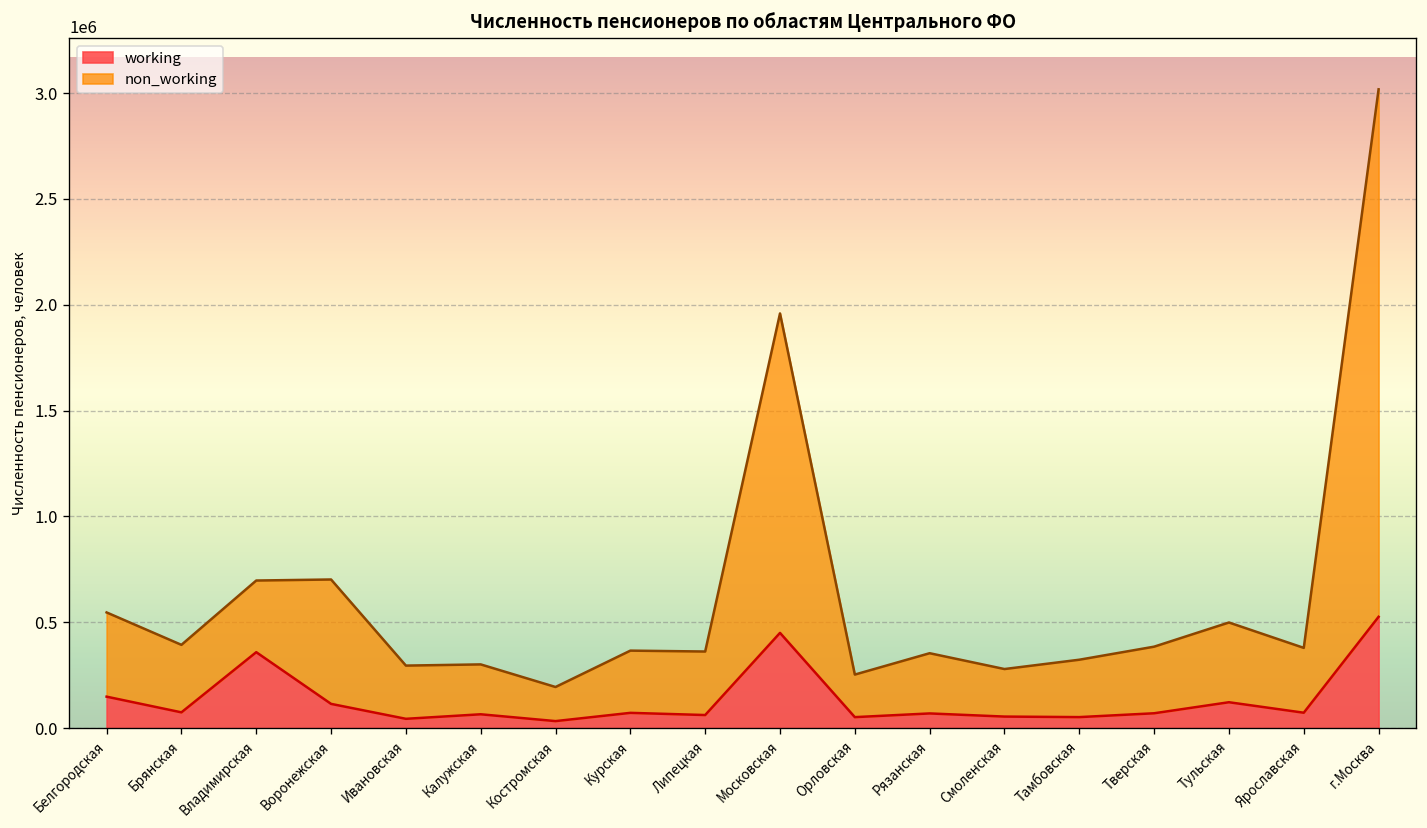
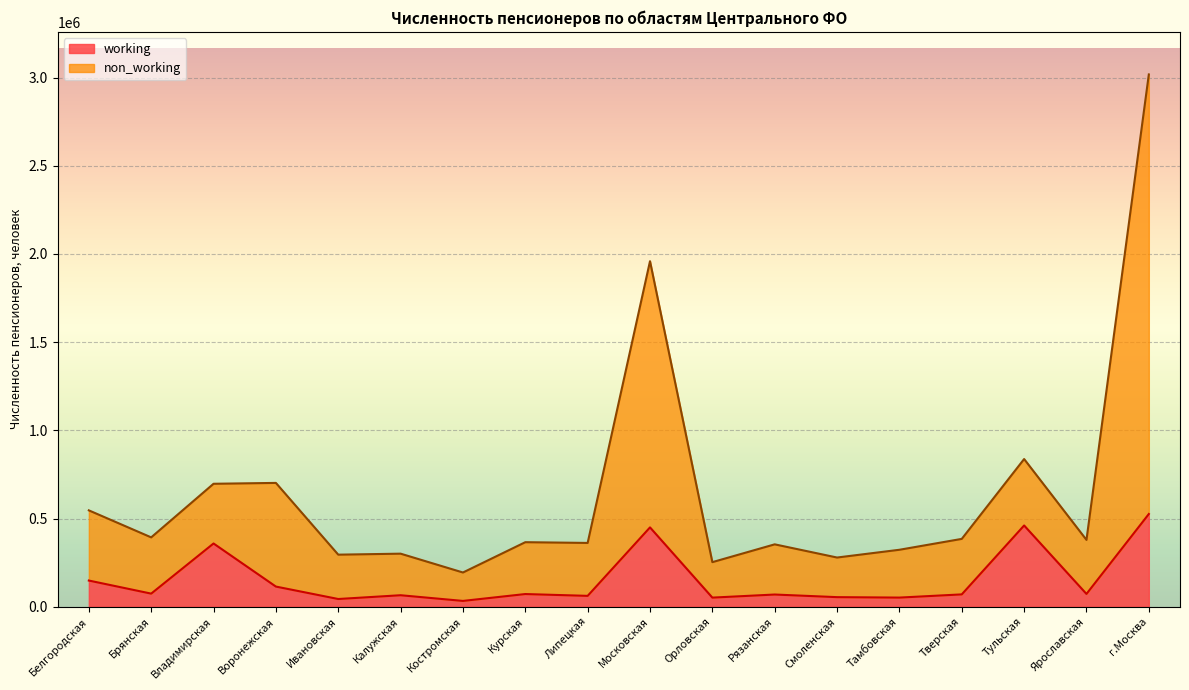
  {
    "working": {
      "Белгородская": 150000,
      "Брянская": 70000,
      "Владимирская": 360000,
      "Воронежская": 110000,
      "Ивановская": 40000,
      "Калужская": 70000,
      "Костромская": 30000,
      "Курская": 70000,
      "Липецкая": 60000,
      "Московская": 450000,
      "Орловская": 50000,
      "Рязанская": 70000,
      "Смоленская": 50000,
      "Тамбовская": 50000,
      "Тверская": 70000,
-     "Тульская": 120000,
+     "Тульская": 460000,
      "Ярославская": 70000,
      "г.Москва": 530000
    },
    "non_working": {
      "Белгородская": 400000,
      "Брянская": 320000,
      "Владимирская": 340000,
      "Воронежская": 590000,
      "Ивановская": 250000,
      "Калужская": 240000,
      "Костромская": 160000,
      "Курская": 290000,
      "Липецкая": 300000,
      "Московская": 1510000,
      "Орловская": 200000,
      "Рязанская": 280000,
      "Смоленская": 220000,
      "Тамбовская": 270000,
      "Тверская": 310000,
      "Тульская": 380000,
      "Ярославская": 310000,
      "г.Москва": 2490000
    }
  }
